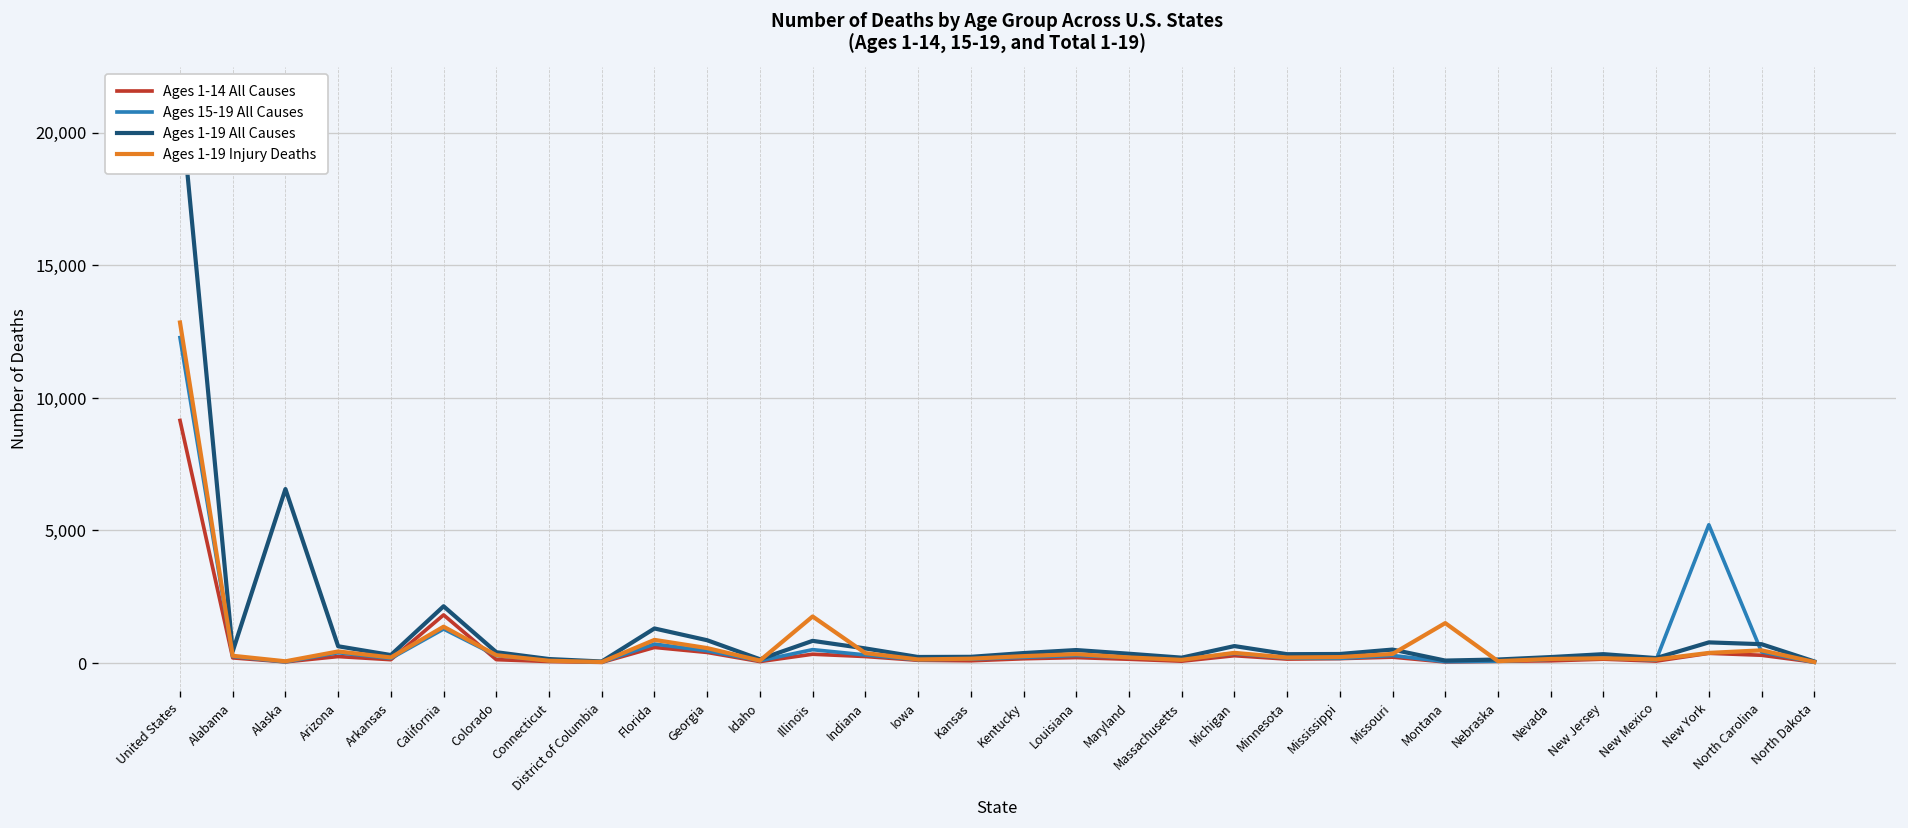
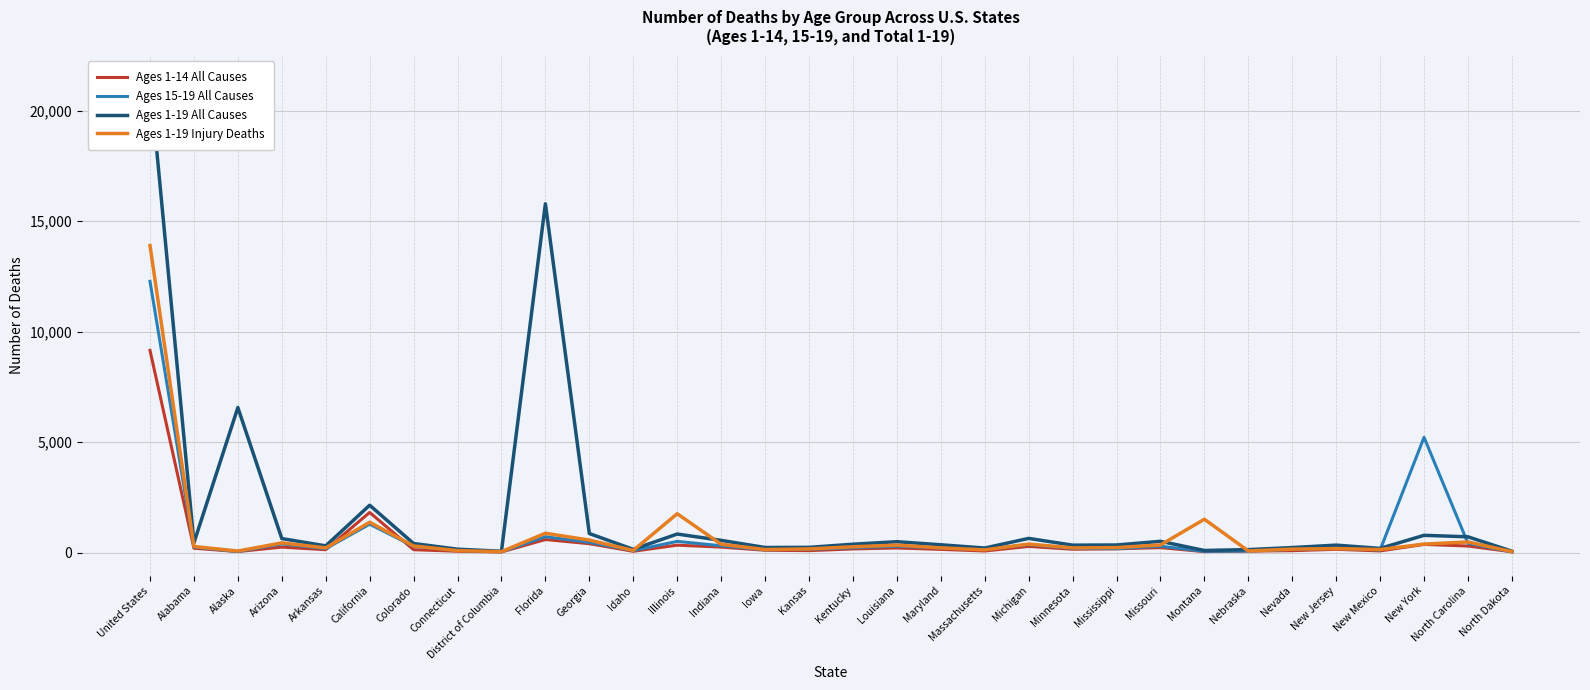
  {
    "Ages 1-14 All Causes": {
      "United States": "9,200",
      "Arizona": "200",
      "California": "1,800",
      "Colorado": "100",
      "Florida": "600",
      "Illinois": "300",
      "North Carolina": "300"
    },
    "Ages 15-19 All Causes": {
      "United States": "12,300",
      "Florida": "700",
      "Illinois": "500",
      "New York": "5,200"
    },
    "Ages 1-19 All Causes": {
      "Alabama": "400",
      "Alaska": "6,600",
      "Arizona": "600",
      "California": "2,100",
-     "Florida": "1,300",
+     "Florida": "15,800",
      "Georgia": "900",
      "Illinois": "800",
      "Indiana": "600",
      "Kentucky": "400",
      "Louisiana": "500",
      "Maryland": "400",
      "Michigan": "600",
      "Minnesota": "300",
      "Mississippi": "300",
      "Missouri": "500",
      "New Jersey": "300",
      "New York": "800",
      "North Carolina": "700"
    },
    "Ages 1-19 Injury Deaths": {
-     "United States": "12,800",
+     "United States": "13,900",
      "Florida": "900",
      "Illinois": "1,800",
      "Montana": "1,500"
    }
  }
